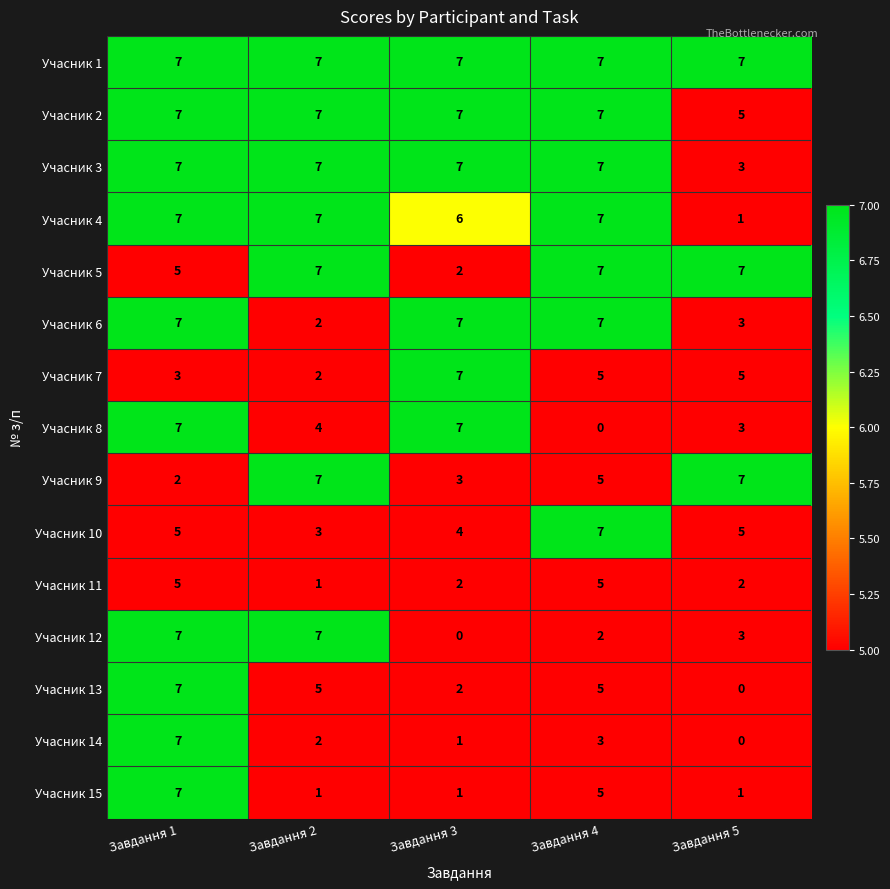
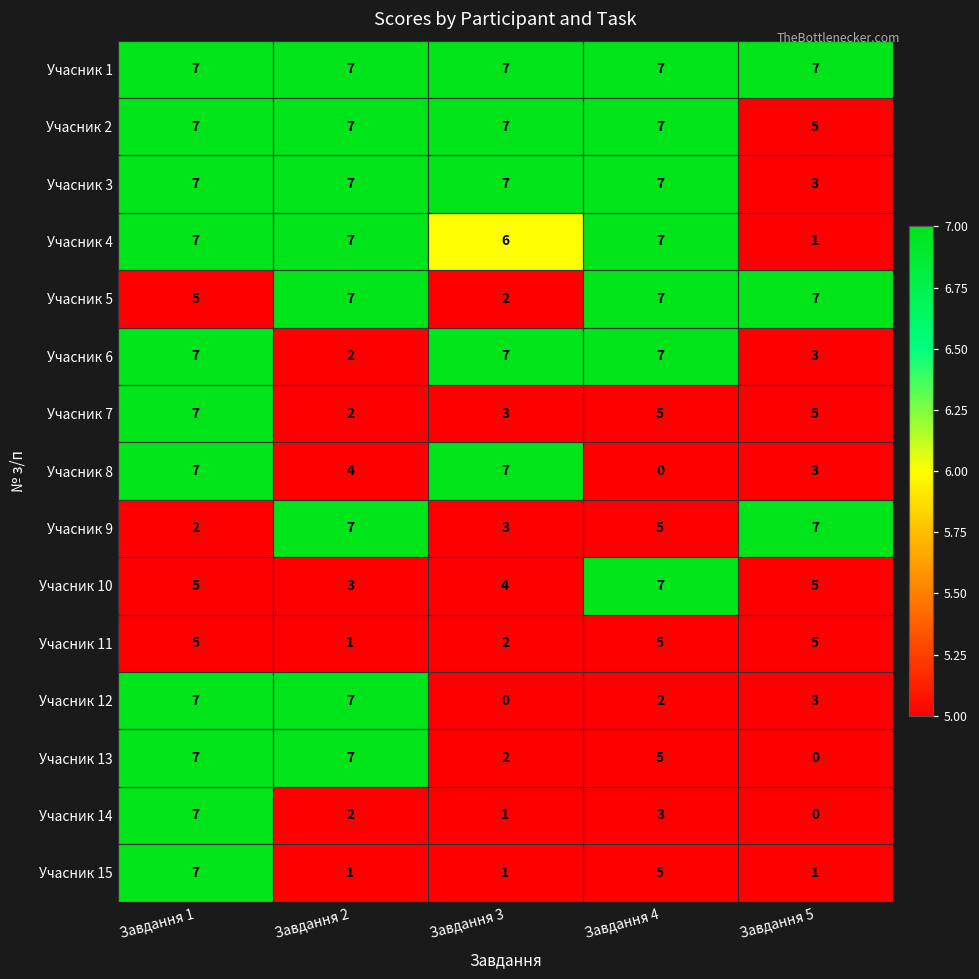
  {
    "Учасник 1": {
      "Завдання 1": 7,
      "Завдання 2": 7,
      "Завдання 3": 7,
      "Завдання 4": 7,
      "Завдання 5": 7
    },
    "Учасник 2": {
      "Завдання 1": 7,
      "Завдання 2": 7,
      "Завдання 3": 7,
      "Завдання 4": 7,
      "Завдання 5": 5
    },
    "Учасник 3": {
      "Завдання 1": 7,
      "Завдання 2": 7,
      "Завдання 3": 7,
      "Завдання 4": 7,
      "Завдання 5": 3
    },
    "Учасник 4": {
      "Завдання 1": 7,
      "Завдання 2": 7,
      "Завдання 3": 6,
      "Завдання 4": 7,
      "Завдання 5": 1
    },
    "Учасник 5": {
      "Завдання 1": 5,
      "Завдання 2": 7,
      "Завдання 3": 2,
      "Завдання 4": 7,
      "Завдання 5": 7
    },
    "Учасник 6": {
      "Завдання 1": 7,
      "Завдання 2": 2,
      "Завдання 3": 7,
      "Завдання 4": 7,
      "Завдання 5": 3
    },
    "Учасник 7": {
-     "Завдання 1": 3,
+     "Завдання 1": 7,
      "Завдання 2": 2,
-     "Завдання 3": 7,
+     "Завдання 3": 3,
      "Завдання 4": 5,
      "Завдання 5": 5
    },
    "Учасник 8": {
      "Завдання 1": 7,
      "Завдання 2": 4,
      "Завдання 3": 7,
      "Завдання 4": 0,
      "Завдання 5": 3
    },
    "Учасник 9": {
      "Завдання 1": 2,
      "Завдання 2": 7,
      "Завдання 3": 3,
      "Завдання 4": 5,
      "Завдання 5": 7
    },
    "Учасник 10": {
      "Завдання 1": 5,
      "Завдання 2": 3,
      "Завдання 3": 4,
      "Завдання 4": 7,
      "Завдання 5": 5
    },
    "Учасник 11": {
      "Завдання 1": 5,
      "Завдання 2": 1,
      "Завдання 3": 2,
      "Завдання 4": 5,
-     "Завдання 5": 2
+     "Завдання 5": 5
    },
    "Учасник 12": {
      "Завдання 1": 7,
      "Завдання 2": 7,
      "Завдання 3": 0,
      "Завдання 4": 2,
      "Завдання 5": 3
    },
    "Учасник 13": {
      "Завдання 1": 7,
-     "Завдання 2": 5,
+     "Завдання 2": 7,
      "Завдання 3": 2,
      "Завдання 4": 5,
      "Завдання 5": 0
    },
    "Учасник 14": {
      "Завдання 1": 7,
      "Завдання 2": 2,
      "Завдання 3": 1,
      "Завдання 4": 3,
      "Завдання 5": 0
    },
    "Учасник 15": {
      "Завдання 1": 7,
      "Завдання 2": 1,
      "Завдання 3": 1,
      "Завдання 4": 5,
      "Завдання 5": 1
    }
  }
